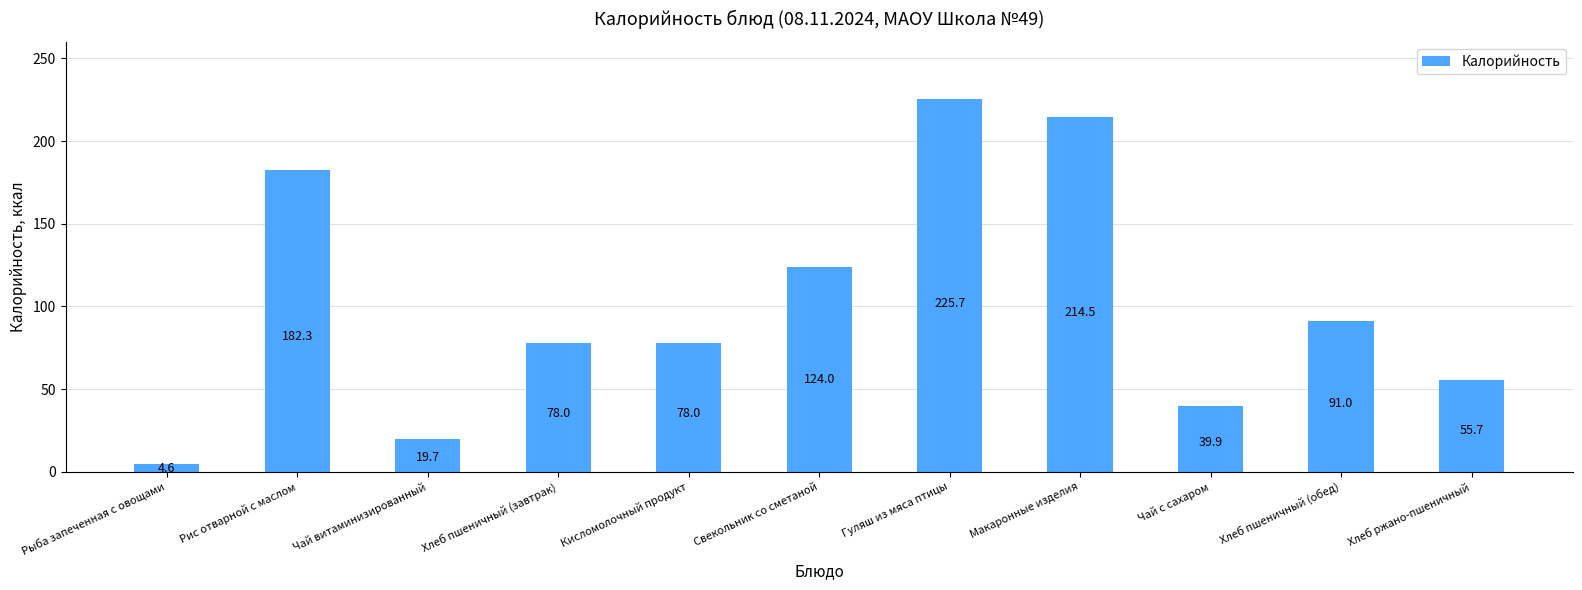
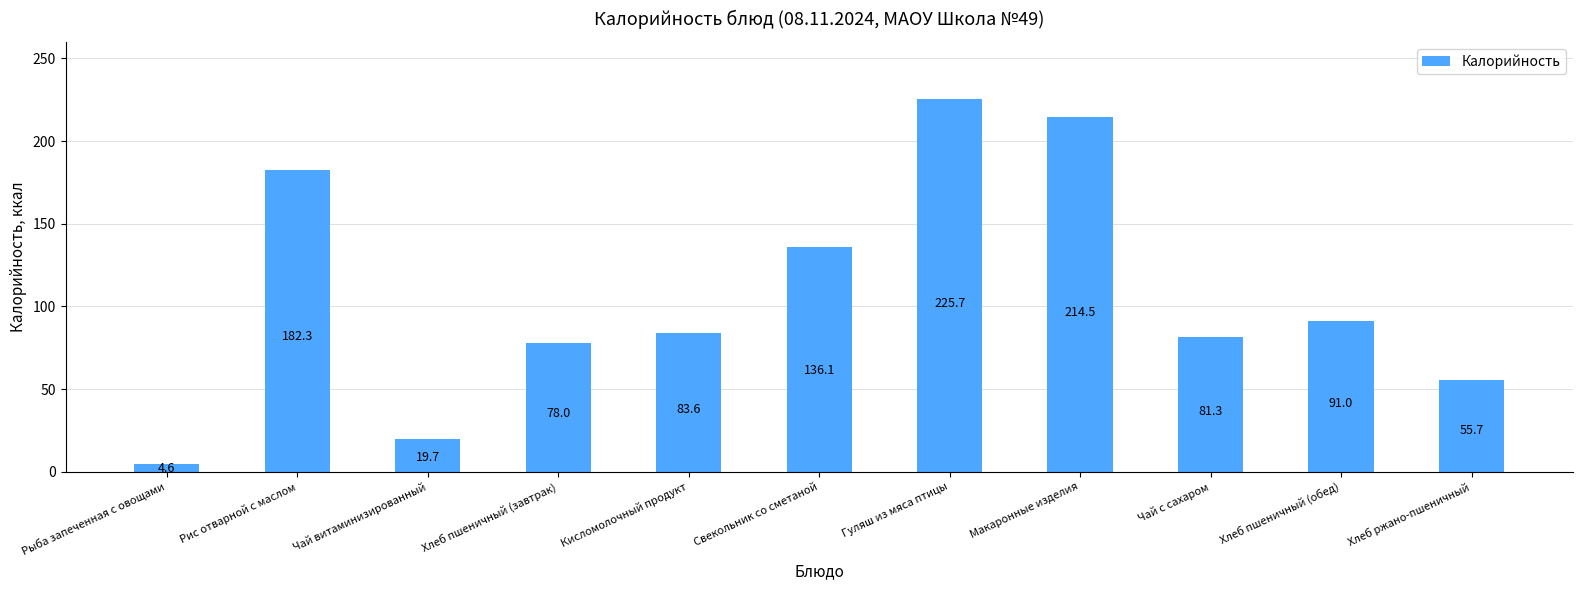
  {
    "Рыба запеченная с овощами": 4.6,
    "Рис отварной с маслом": 182.3,
    "Чай витаминизированный": 19.7,
    "Хлеб пшеничный (завтрак)": 78.0,
-   "Кисломолочный продукт": 78.0,
-   "Свекольник со сметаной": 124.0,
+   "Кисломолочный продукт": 83.6,
+   "Свекольник со сметаной": 136.1,
    "Гуляш из мяса птицы": 225.7,
    "Макаронные изделия": 214.5,
-   "Чай с сахаром": 39.9,
+   "Чай с сахаром": 81.3,
    "Хлеб пшеничный (обед)": 91.0,
    "Хлеб ржано-пшеничный": 55.7
  }
